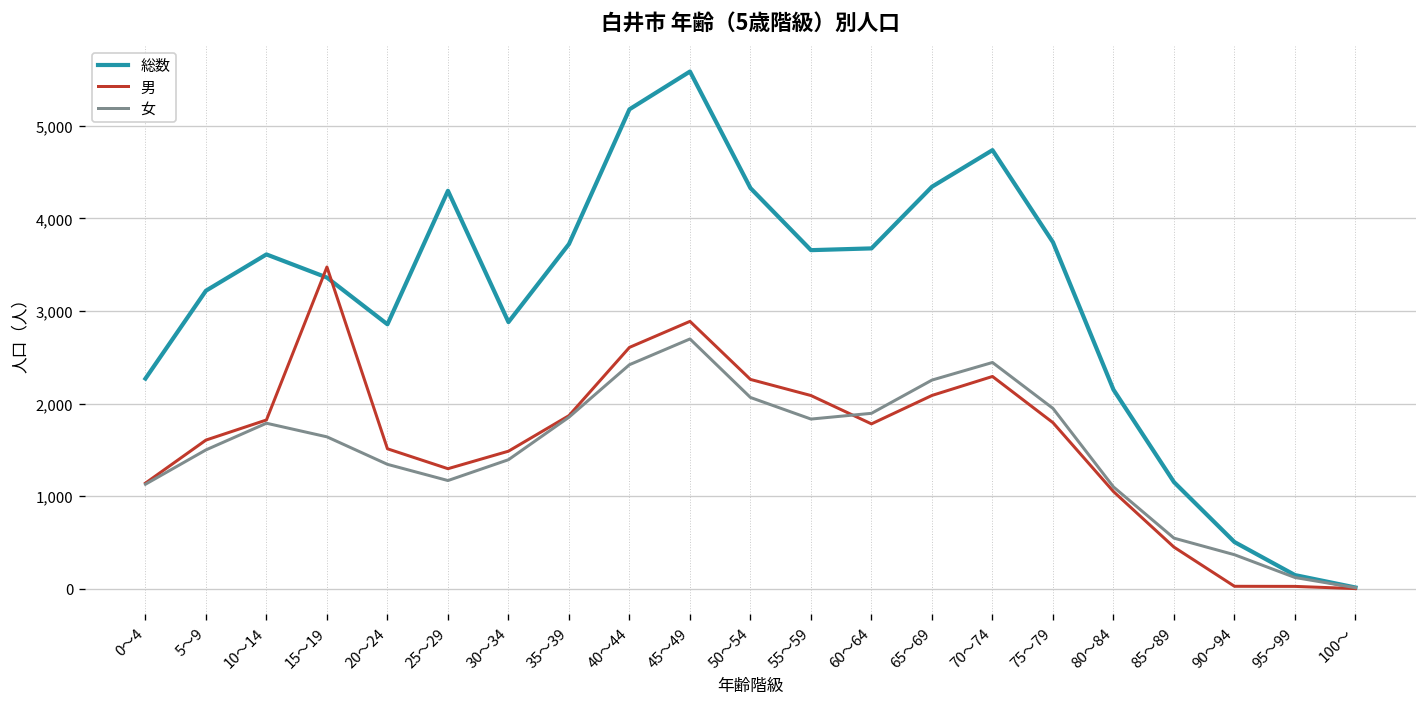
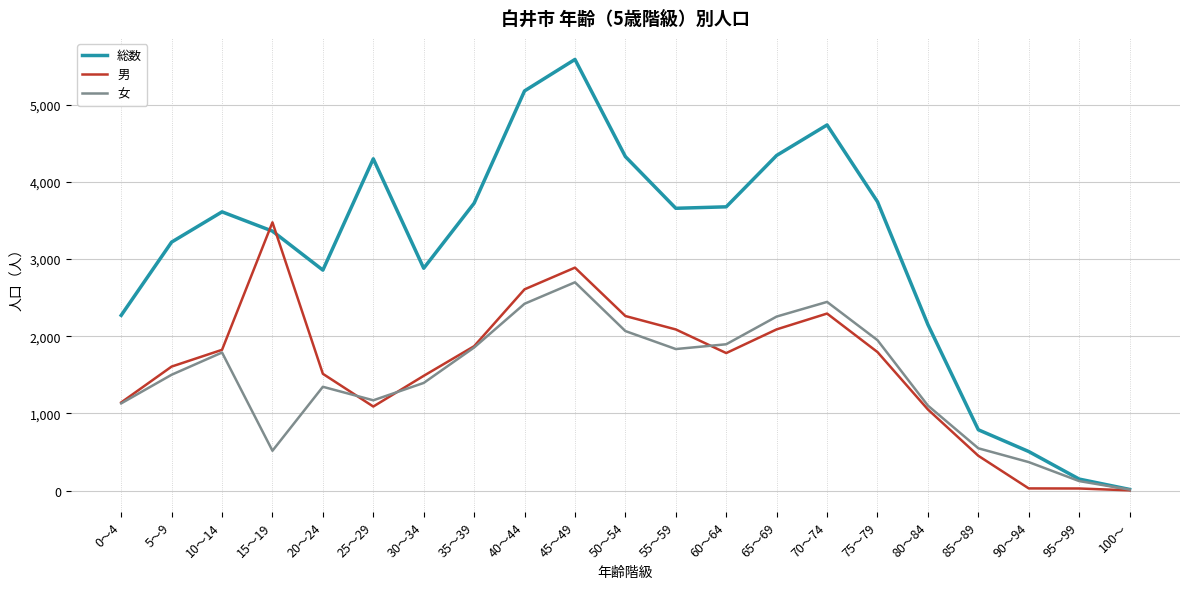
  {
    "総数": {
      "0～4": "2,300",
      "5～9": "3,200",
      "10～14": "3,600",
      "15～19": "3,400",
      "20～24": "2,900",
      "25～29": "4,300",
      "30～34": "2,900",
      "35～39": "3,700",
      "40～44": "5,200",
      "45～49": "5,600",
      "50～54": "4,300",
      "55～59": "3,700",
      "60～64": "3,700",
      "65～69": "4,300",
      "70～74": "4,700",
      "75～79": "3,700",
      "80～84": "2,200",
-     "85～89": "1,200",
+     "85～89": "800",
      "90～94": "500"
    },
    "男": {
      "5～9": "1,600",
      "10～14": "1,800",
      "15～19": "3,500",
      "20～24": "1,500",
-     "25～29": "1,300",
+     "25～29": "1,100",
      "30～34": "1,500",
      "40～44": "2,600",
      "45～49": "2,900",
      "50～54": "2,300",
      "55～59": "2,100",
      "60～64": "1,800",
      "65～69": "2,100",
      "70～74": "2,300",
      "75～79": "1,800",
      "80～84": "1,100",
      "85～89": "500",
      "90～94": "0",
      "95～99": "0"
    },
    "女": {
      "5～9": "1,500",
      "10～14": "1,800",
-     "15～19": "1,600",
+     "15～19": "500",
      "20～24": "1,300",
      "25～29": "1,200",
      "30～34": "1,400",
      "40～44": "2,400",
      "45～49": "2,700",
      "50～54": "2,100",
      "55～59": "1,800",
      "60～64": "1,900",
      "65～69": "2,300",
      "70～74": "2,400",
      "75～79": "1,900",
      "80～84": "1,100",
      "85～89": "500",
      "90～94": "400"
    }
  }
